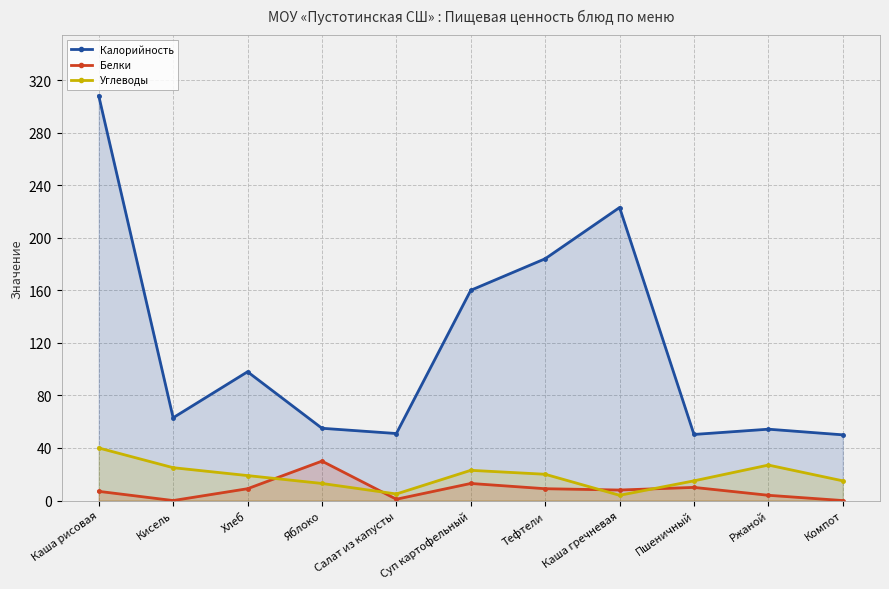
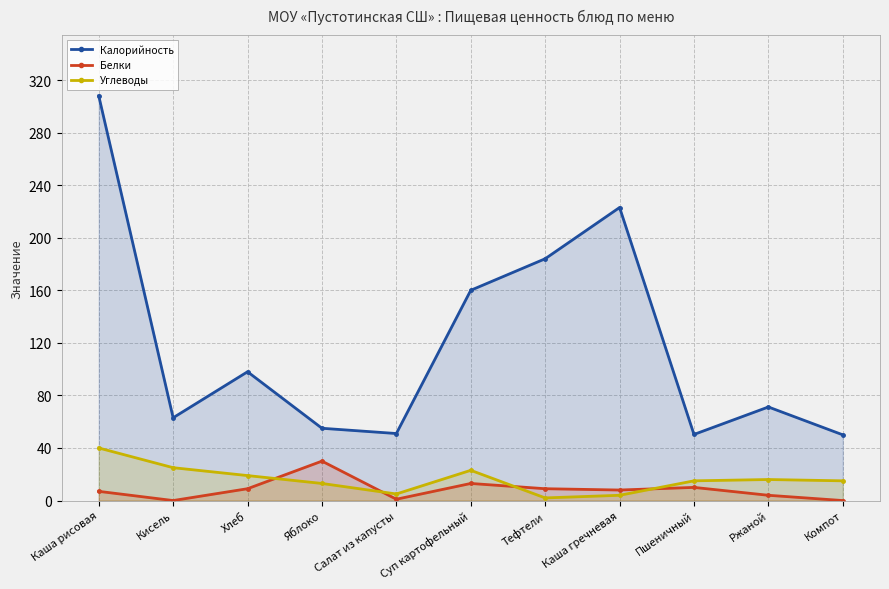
  {
    "Калорийность": {
      "Каша рисовая": 308,
      "Кисель": 63,
      "Хлеб": 98,
      "Яблоко": 55,
      "Салат из капусты": 51,
      "Суп картофельный": 160,
      "Тефтели": 184,
      "Каша гречневая": 223,
      "Пшеничный": 50,
-     "Ржаной": 54,
+     "Ржаной": 71,
      "Компот": 50
    },
    "Белки": {
      "Каша рисовая": 7,
      "Кисель": 0,
      "Хлеб": 9,
      "Яблоко": 30,
      "Салат из капусты": 1,
      "Суп картофельный": 13,
      "Тефтели": 9,
      "Каша гречневая": 8,
      "Пшеничный": 10,
      "Ржаной": 4,
      "Компот": 0
    },
    "Углеводы": {
      "Каша рисовая": 40,
      "Кисель": 25,
      "Хлеб": 19,
      "Яблоко": 13,
      "Салат из капусты": 5,
      "Суп картофельный": 23,
-     "Тефтели": 20,
+     "Тефтели": 2,
      "Каша гречневая": 4,
      "Пшеничный": 15,
-     "Ржаной": 27,
+     "Ржаной": 16,
      "Компот": 15
    }
  }
